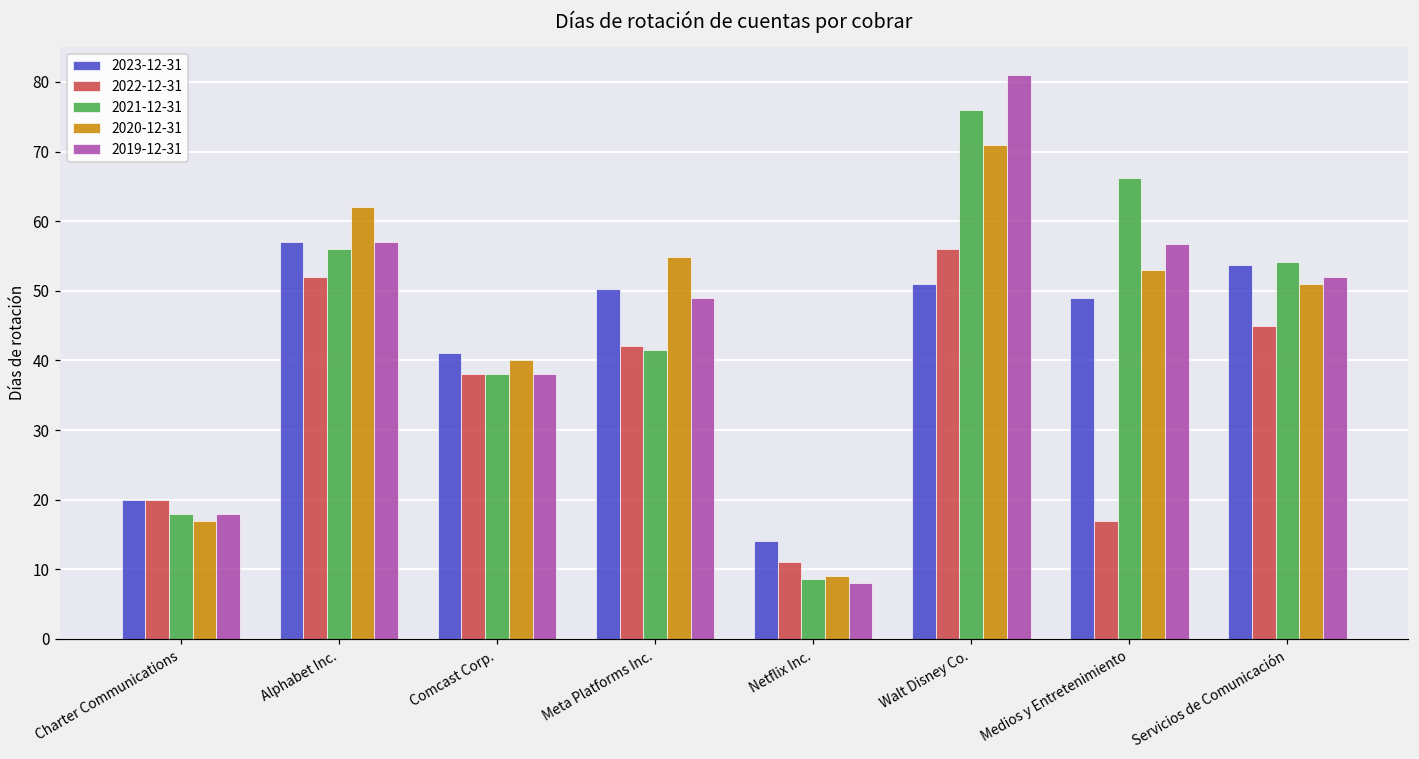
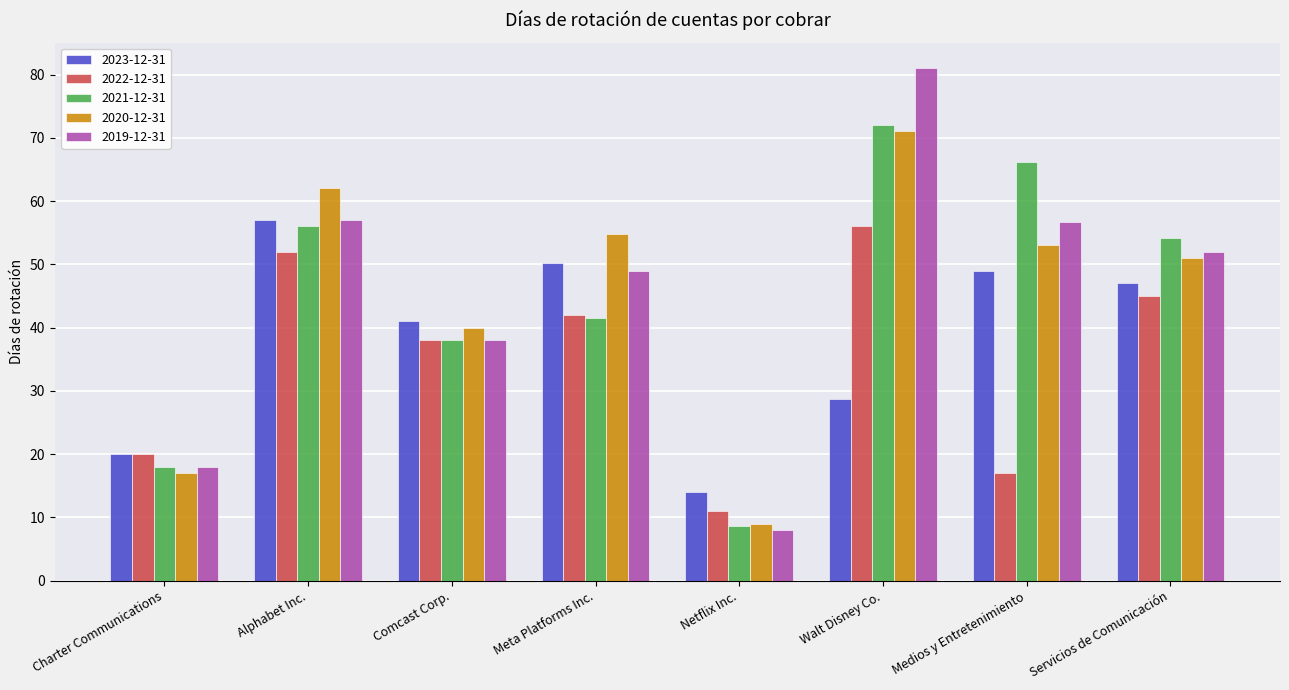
  {
    "2023-12-31": {
      "Charter Communications": 20,
      "Alphabet Inc.": 57,
      "Comcast Corp.": 41,
      "Meta Platforms Inc.": 50,
      "Netflix Inc.": 14,
-     "Walt Disney Co.": 51,
+     "Walt Disney Co.": 29,
      "Medios y Entretenimiento": 49,
-     "Servicios de Comunicación": 54
+     "Servicios de Comunicación": 47
    },
    "2022-12-31": {
      "Charter Communications": 20,
      "Alphabet Inc.": 52,
      "Comcast Corp.": 38,
      "Meta Platforms Inc.": 42,
      "Netflix Inc.": 11,
      "Walt Disney Co.": 56,
      "Medios y Entretenimiento": 17,
      "Servicios de Comunicación": 45
    },
    "2021-12-31": {
      "Charter Communications": 18,
      "Alphabet Inc.": 56,
      "Comcast Corp.": 38,
      "Meta Platforms Inc.": 42,
      "Netflix Inc.": 9,
-     "Walt Disney Co.": 76,
+     "Walt Disney Co.": 72,
      "Medios y Entretenimiento": 66,
      "Servicios de Comunicación": 54
    },
    "2020-12-31": {
      "Charter Communications": 17,
      "Alphabet Inc.": 62,
      "Comcast Corp.": 40,
      "Meta Platforms Inc.": 55,
      "Netflix Inc.": 9,
      "Walt Disney Co.": 71,
      "Medios y Entretenimiento": 53,
      "Servicios de Comunicación": 51
    },
    "2019-12-31": {
      "Charter Communications": 18,
      "Alphabet Inc.": 57,
      "Comcast Corp.": 38,
      "Meta Platforms Inc.": 49,
      "Netflix Inc.": 8,
      "Walt Disney Co.": 81,
      "Medios y Entretenimiento": 57,
      "Servicios de Comunicación": 52
    }
  }
